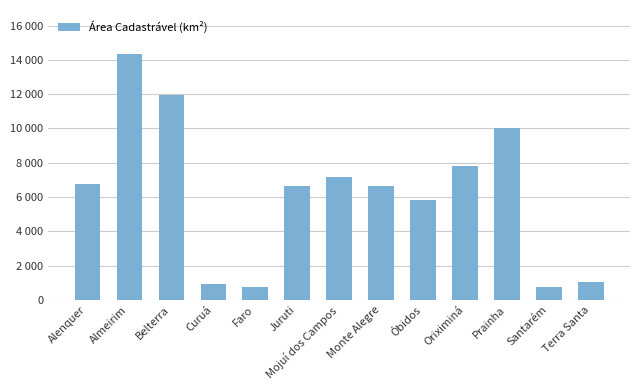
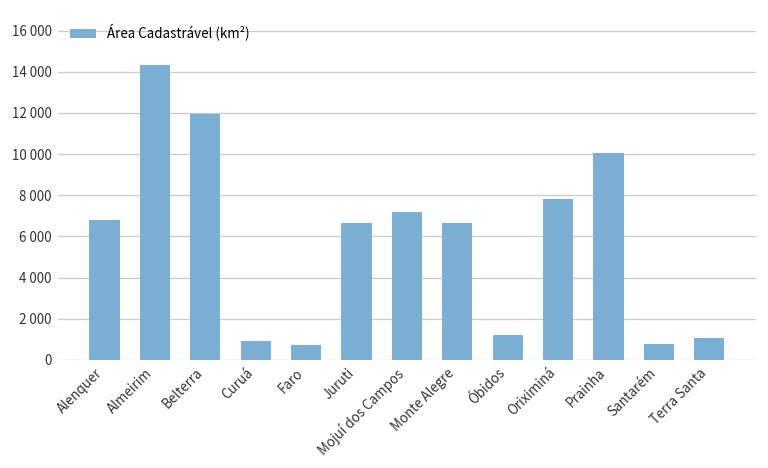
  {
    "Alenquer": 6800,
    "Almeirim": 14300,
    "Belterra": 12000,
    "Curuá": 900,
    "Faro": 700,
    "Juruti": 6600,
    "Mojuí dos Campos": 7200,
    "Monte Alegre": 6700,
-   "Óbidos": 5800,
+   "Óbidos": 1200,
    "Oriximiná": 7800,
    "Prainha": 10000,
    "Santarém": 800,
    "Terra Santa": 1100
  }
